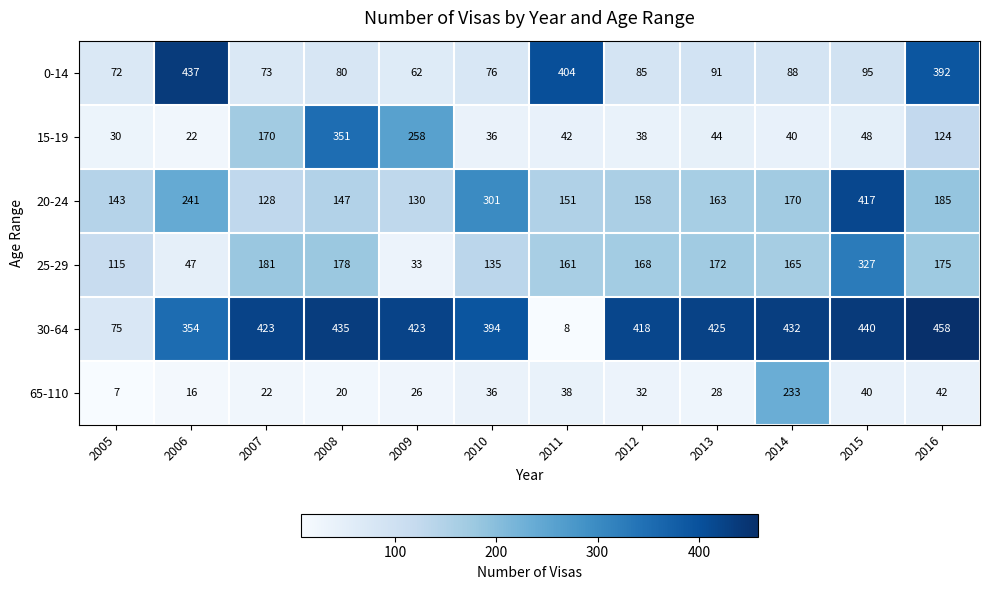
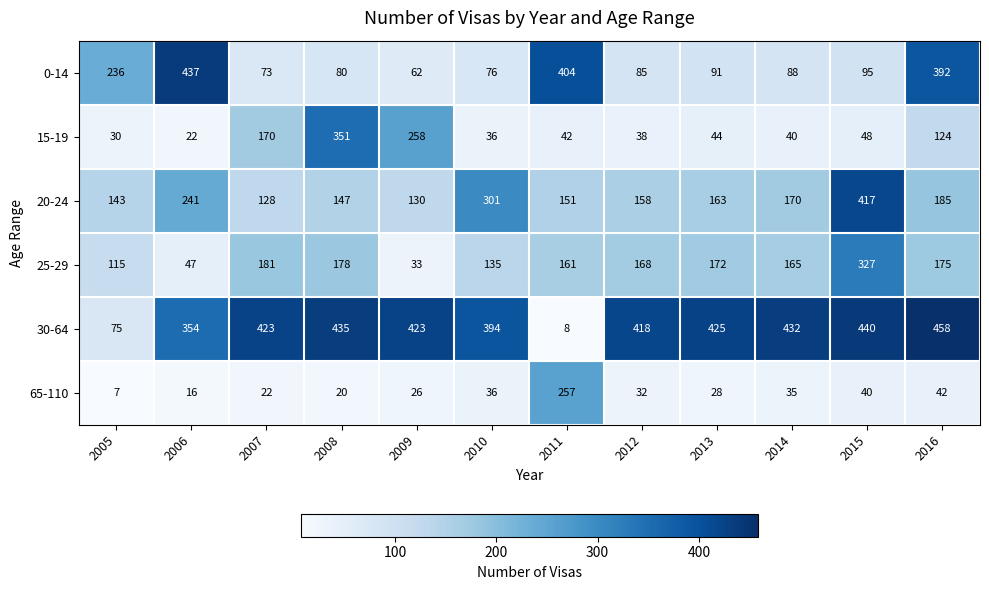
  {
    "0-14": {
-     "2005": 72,
+     "2005": 236,
      "2006": 437,
      "2007": 73,
      "2008": 80,
      "2009": 62,
      "2010": 76,
      "2011": 404,
      "2012": 85,
      "2013": 91,
      "2014": 88,
      "2015": 95,
      "2016": 392
    },
    "15-19": {
      "2005": 30,
      "2006": 22,
      "2007": 170,
      "2008": 351,
      "2009": 258,
      "2010": 36,
      "2011": 42,
      "2012": 38,
      "2013": 44,
      "2014": 40,
      "2015": 48,
      "2016": 124
    },
    "20-24": {
      "2005": 143,
      "2006": 241,
      "2007": 128,
      "2008": 147,
      "2009": 130,
      "2010": 301,
      "2011": 151,
      "2012": 158,
      "2013": 163,
      "2014": 170,
      "2015": 417,
      "2016": 185
    },
    "25-29": {
      "2005": 115,
      "2006": 47,
      "2007": 181,
      "2008": 178,
      "2009": 33,
      "2010": 135,
      "2011": 161,
      "2012": 168,
      "2013": 172,
      "2014": 165,
      "2015": 327,
      "2016": 175
    },
    "30-64": {
      "2005": 75,
      "2006": 354,
      "2007": 423,
      "2008": 435,
      "2009": 423,
      "2010": 394,
      "2011": 8,
      "2012": 418,
      "2013": 425,
      "2014": 432,
      "2015": 440,
      "2016": 458
    },
    "65-110": {
      "2005": 7,
      "2006": 16,
      "2007": 22,
      "2008": 20,
      "2009": 26,
      "2010": 36,
-     "2011": 38,
+     "2011": 257,
      "2012": 32,
      "2013": 28,
-     "2014": 233,
+     "2014": 35,
      "2015": 40,
      "2016": 42
    }
  }
